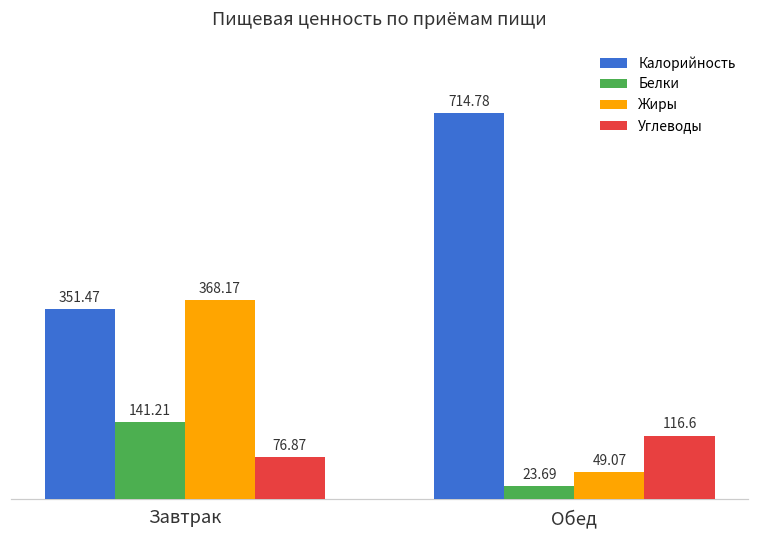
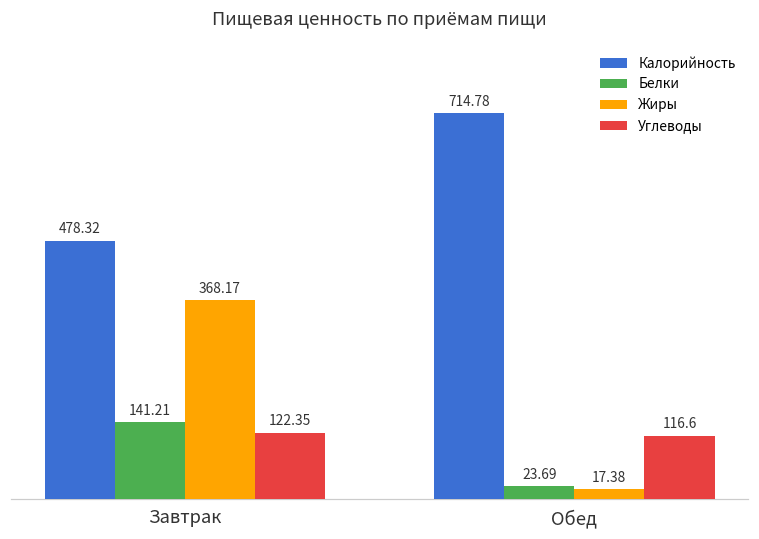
  {
    "Калорийность": {
-     "Завтрак": 351.47,
+     "Завтрак": 478.32,
      "Обед": 714.78
    },
    "Белки": {
      "Завтрак": 141.21,
      "Обед": 23.69
    },
    "Жиры": {
      "Завтрак": 368.17,
-     "Обед": 49.07
+     "Обед": 17.38
    },
    "Углеводы": {
-     "Завтрак": 76.87,
+     "Завтрак": 122.35,
      "Обед": 116.6
    }
  }
